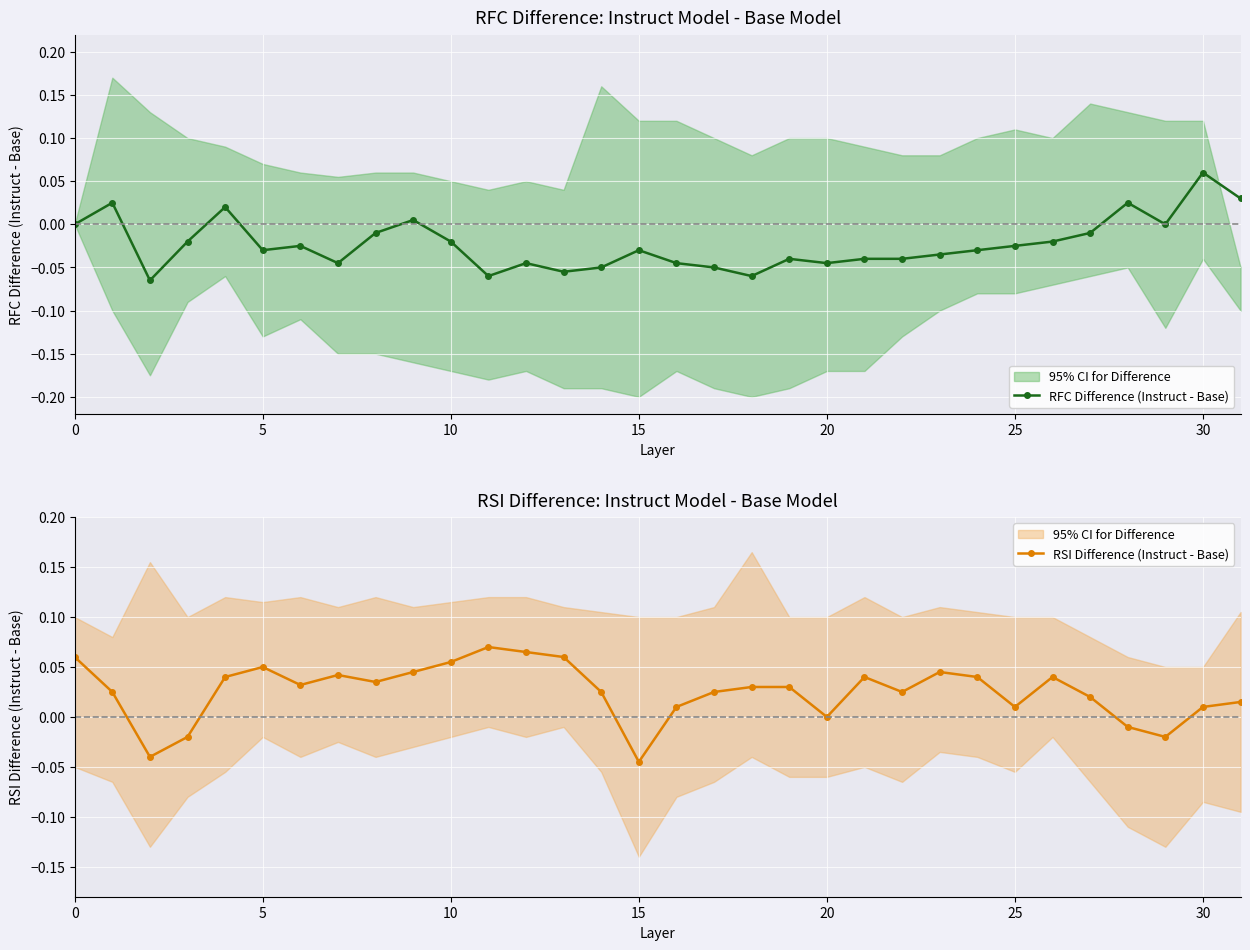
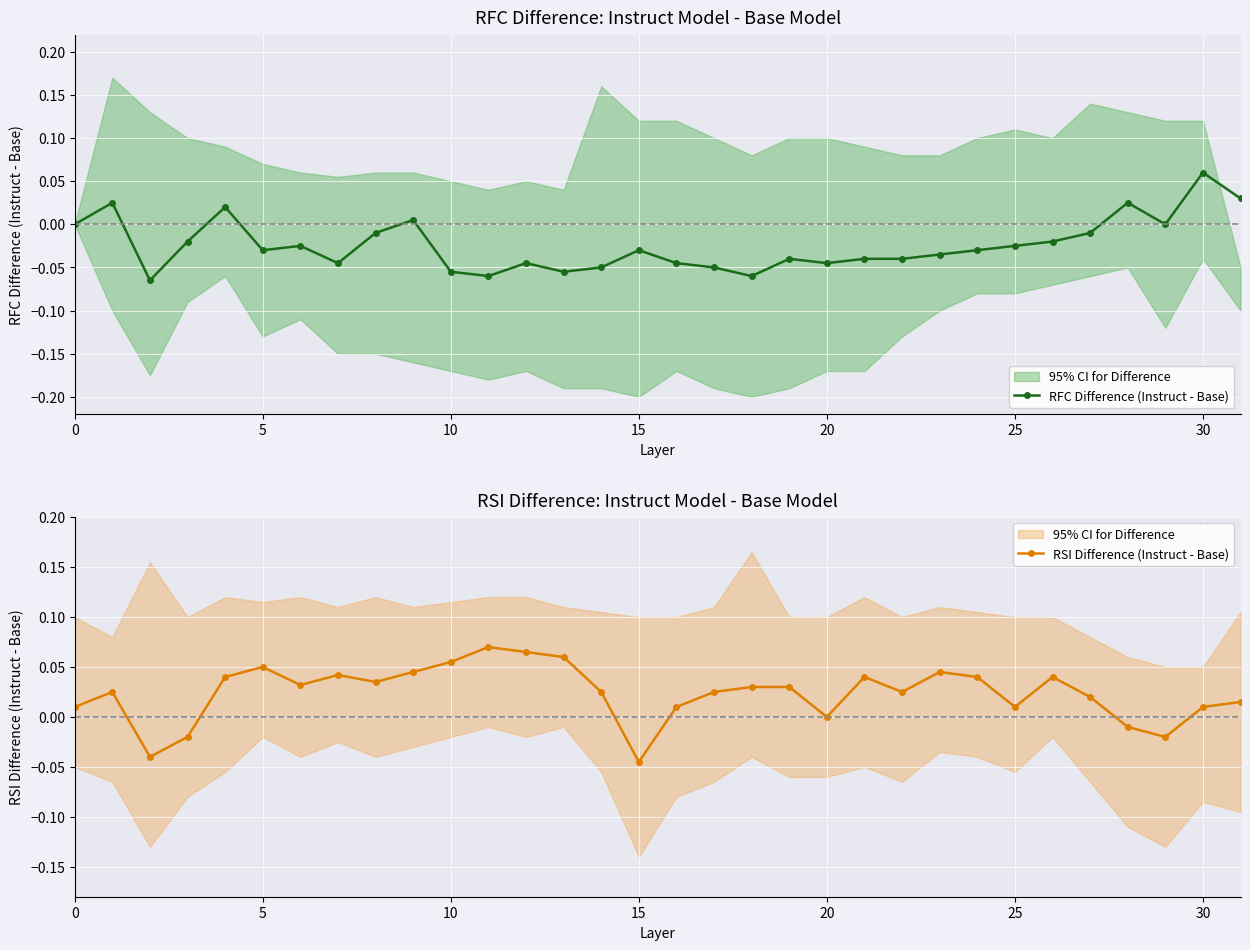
  {
    "RFC Difference: Instruct Model - Base Model": {
      "RFC Difference (Instruct - Base)": {
        "5": -0.03,
-       "10": -0.02,
+       "10": -0.06,
        "15": -0.03,
        "20": -0.05,
        "25": -0.03,
        "30": 0.06
      }
    },
    "RSI Difference: Instruct Model - Base Model": {
      "RSI Difference (Instruct - Base)": {
-       "0": 0.06,
+       "0": 0.01,
        "5": 0.05,
        "10": 0.06,
        "15": -0.05,
        "20": 0.00,
        "25": 0.01,
        "30": 0.01
      }
    }
  }
